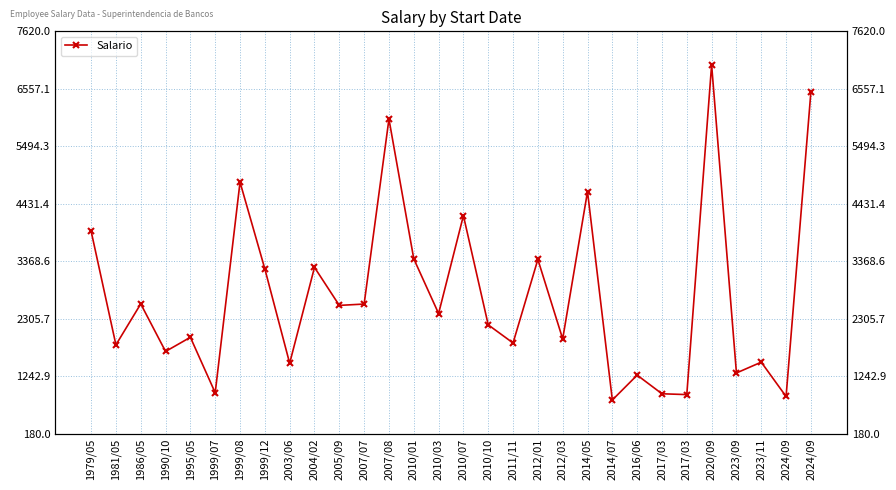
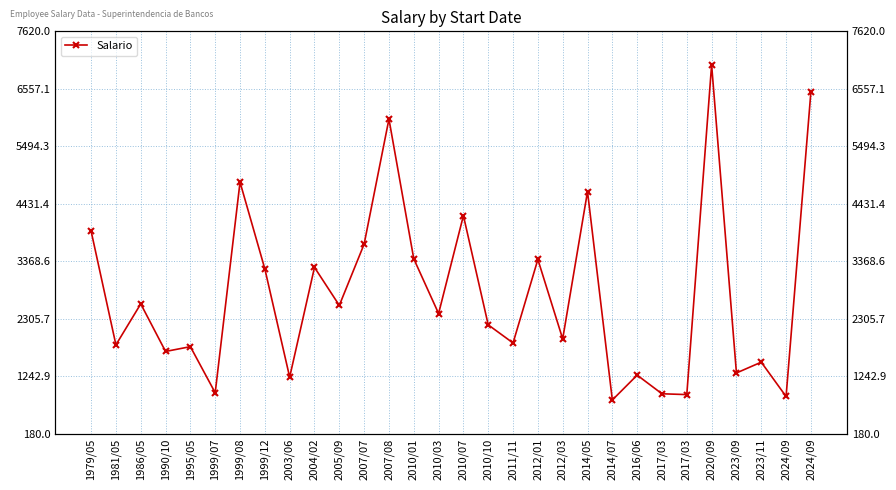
  {
    "1979/05": 3900,
    "1981/05": 1800,
    "1986/05": 2600,
    "1990/10": 1700,
-   "1995/05": 2000,
+   "1995/05": 1800,
    "1999/07": 900,
    "1999/08": 4800,
    "1999/12": 3200,
-   "2003/06": 1500,
+   "2003/06": 1200,
    "2004/02": 3300,
    "2005/09": 2600,
-   "2007/07": 2600,
+   "2007/07": 3700,
    "2007/08": 6000,
    "2010/01": 3400,
    "2010/03": 2400,
    "2010/07": 4200,
    "2010/10": 2200,
    "2011/11": 1900,
    "2012/01": 3400,
    "2012/03": 1900,
    "2014/05": 4700,
    "2014/07": 800,
    "2016/06": 1300,
    "2020/09": 7000,
    "2023/09": 1300,
    "2023/11": 1500
  }
